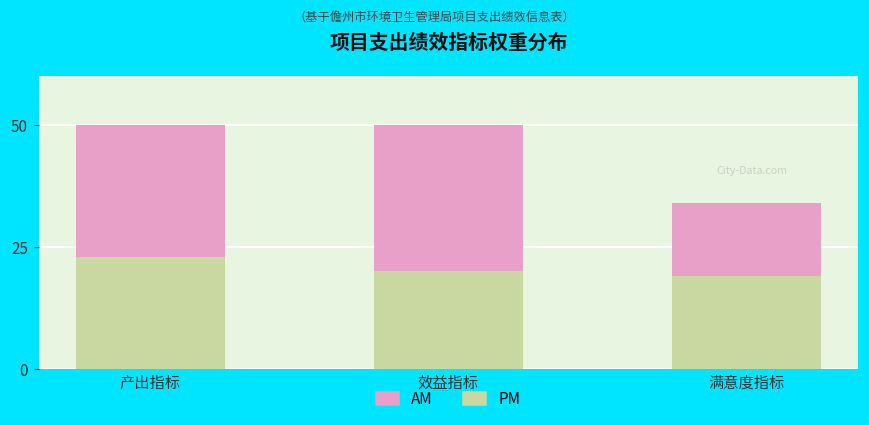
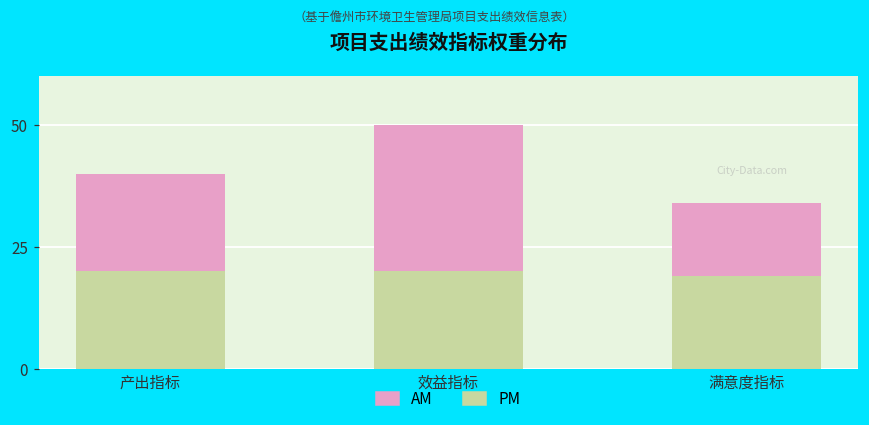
  {
    "PM": {
-     "产出指标": 23,
+     "产出指标": 20,
      "效益指标": 20,
      "满意度指标": 19
    },
    "AM": {
-     "产出指标": 27,
+     "产出指标": 20,
      "效益指标": 30,
      "满意度指标": 15
    }
  }
